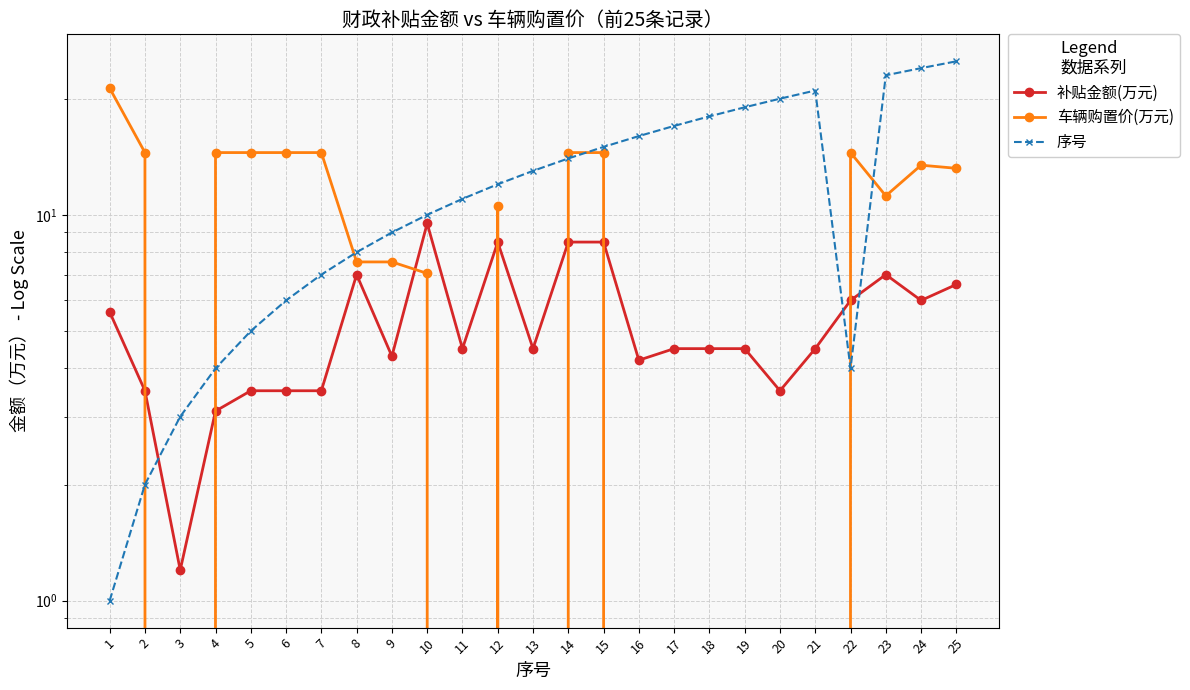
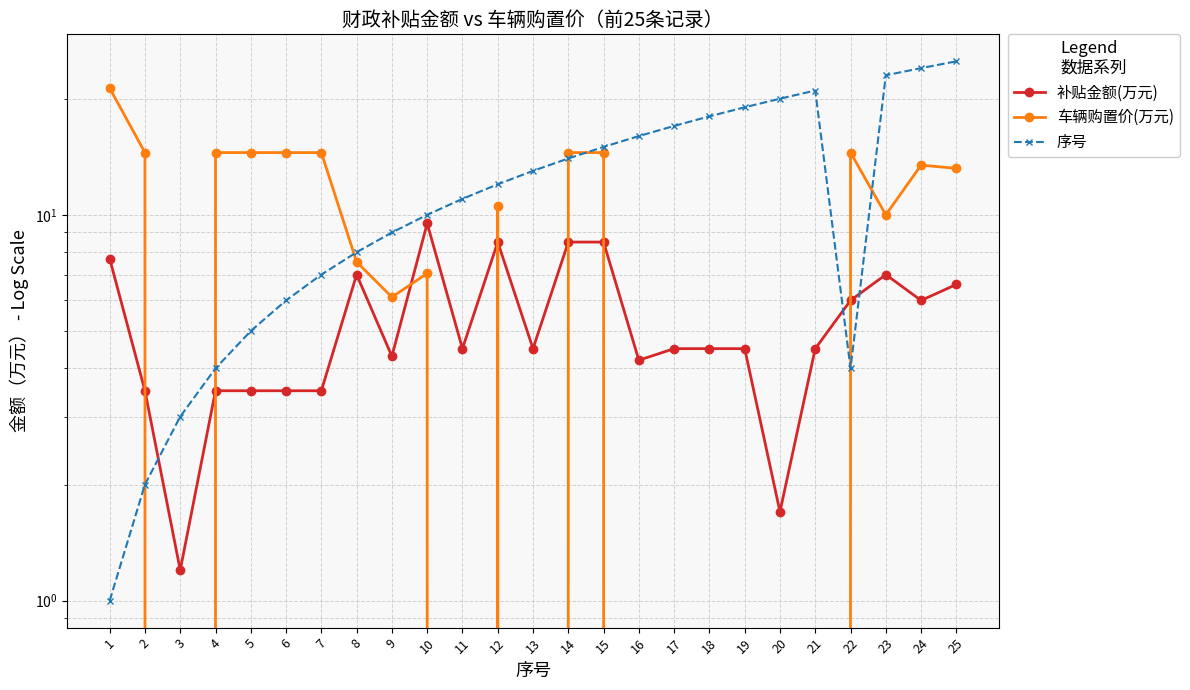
  {
    "补贴金额(万元)": {
-     "1": 5.6,
+     "1": 7.7,
      "2": 3.5,
      "3": 1.2,
-     "4": 3.1,
+     "4": 3.5,
      "5": 3.5,
      "6": 3.5,
      "7": 3.5,
      "8": 7.0,
      "9": 4.3,
      "10": 9.5,
      "11": 4.5,
      "12": 8.5,
      "13": 4.5,
      "14": 8.5,
      "15": 8.5,
      "16": 4.2,
      "17": 4.5,
      "18": 4.5,
      "19": 4.5,
-     "20": 3.5,
+     "20": 1.7,
      "21": 4.5,
      "22": 6.0,
      "23": 7.0,
      "24": 6.0,
      "25": 6.6
    },
    "车辆购置价(万元)": {
      "1": 21,
      "2": 14.5,
      "4": 14.5,
      "5": 14.5,
      "6": 14.5,
      "7": 14.5,
      "8": 7.6,
-     "9": 7.6,
+     "9": 6.1,
      "10": 7.1,
      "12": 10.6,
      "14": 14.5,
      "15": 14.5,
      "22": 14.5,
-     "23": 11.2,
+     "23": 10.0,
      "24": 13.5,
      "25": 13.2
    },
    "序号": {
      "1": 1.0,
      "2": 2.0,
      "3": 3.0,
      "4": 4.0,
      "5": 5.0,
      "6": 6.0,
      "7": 7.0,
      "8": 8.0,
      "9": 9.0,
      "10": 10.0,
      "11": 11.0,
      "12": 12.0,
      "13": 13.0,
      "14": 14.0,
      "15": 15.0,
      "16": 16.0,
      "17": 17,
      "18": 18,
      "19": 19,
      "20": 20,
      "21": 21,
      "22": 4.0,
      "23": 23,
      "24": 24,
      "25": 25
    }
  }
